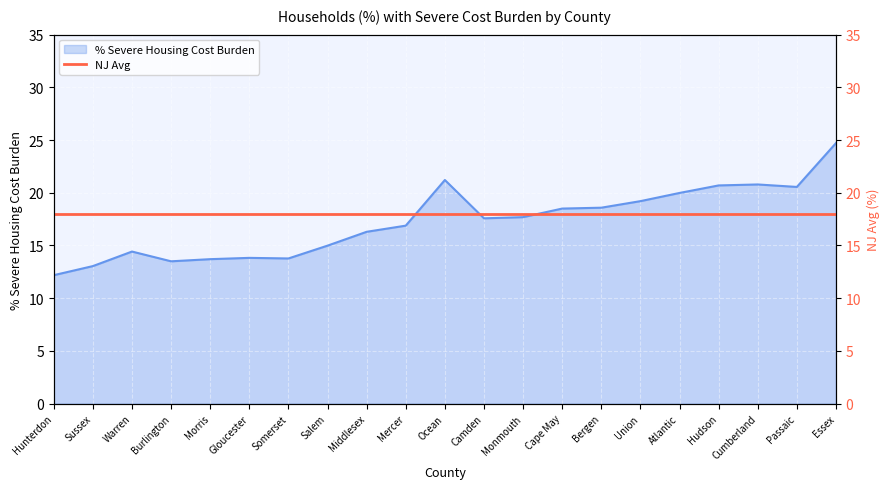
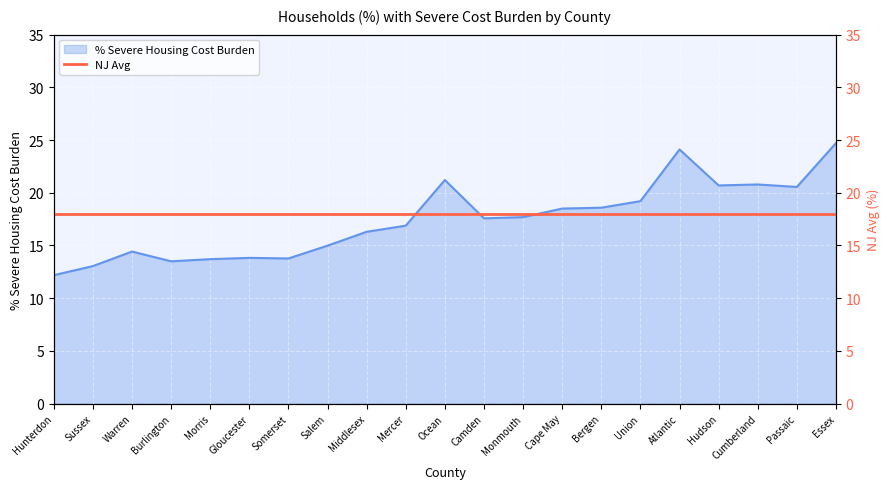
  {
    "% Severe Housing Cost Burden": {
      "Hunterdon": 12.2,
      "Sussex": 13.0,
      "Warren": 14.4,
      "Burlington": 13.5,
      "Morris": 13.7,
      "Gloucester": 13.8,
      "Somerset": 13.8,
      "Salem": 15.0,
      "Middlesex": 16.3,
      "Mercer": 16.9,
      "Ocean": 21.2,
      "Camden": 17.6,
      "Monmouth": 17.7,
      "Cape May": 18.5,
      "Bergen": 18.6,
      "Union": 19.2,
-     "Atlantic": 20.0,
+     "Atlantic": 24.1,
      "Hudson": 20.7,
      "Cumberland": 20.8,
      "Passaic": 20.6,
      "Essex": 24.7
    },
    "NJ Avg": {
      "Hunterdon": 18.0,
      "Sussex": 18.0,
      "Warren": 18.0,
      "Burlington": 18.0,
      "Morris": 18.0,
      "Gloucester": 18.0,
      "Somerset": 18.0,
      "Salem": 18.0,
      "Middlesex": 18.0,
      "Mercer": 18.0,
      "Ocean": 18.0,
      "Camden": 18.0,
      "Monmouth": 18.0,
      "Cape May": 18.0,
      "Bergen": 18.0,
      "Union": 18.0,
      "Atlantic": 18.0,
      "Hudson": 18.0,
      "Cumberland": 18.0,
      "Passaic": 18.0,
      "Essex": 18.0
    }
  }
